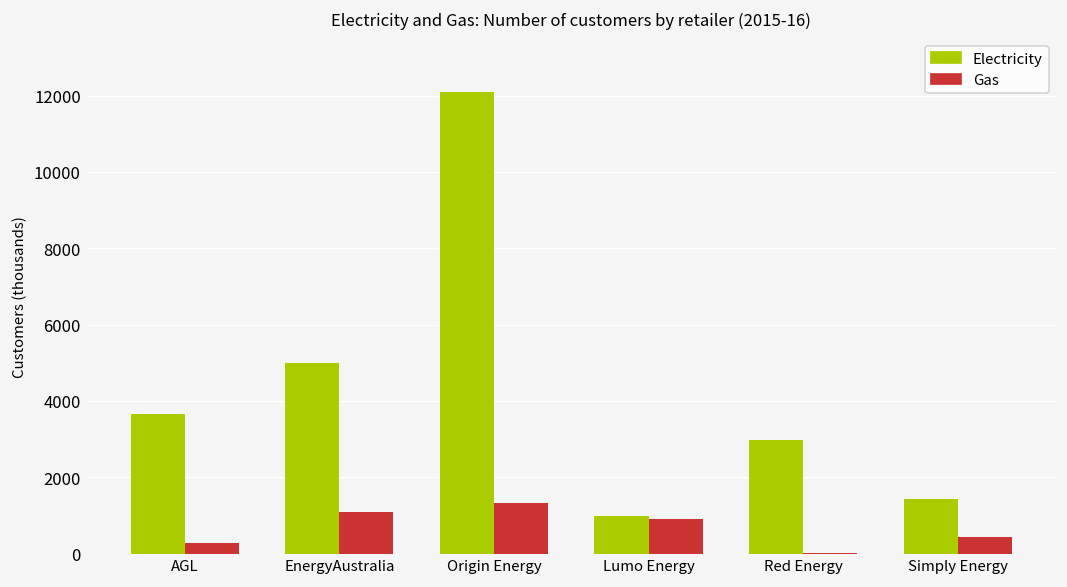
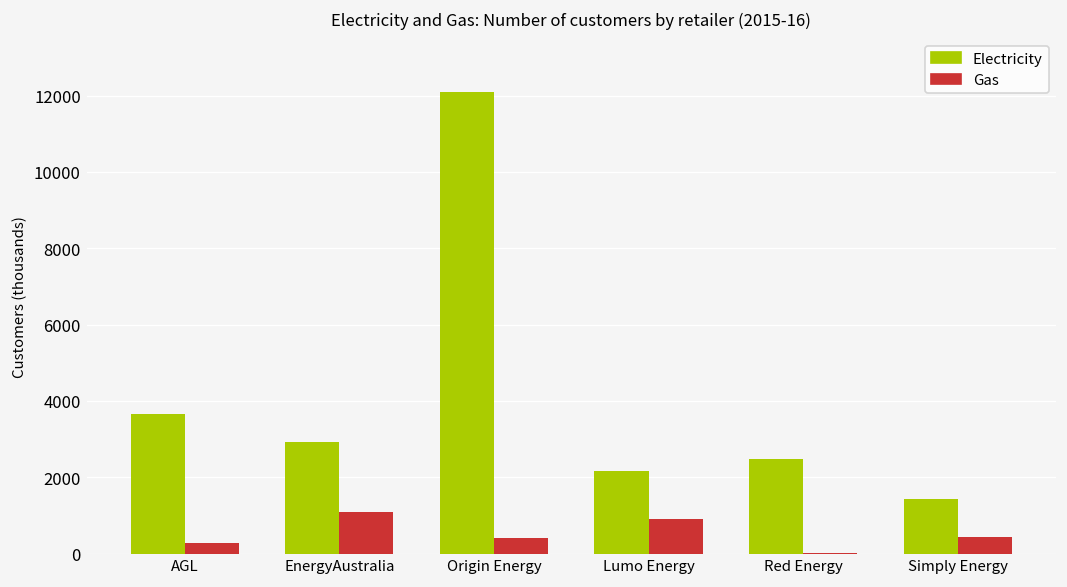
  {
    "Electricity": {
      "AGL": 3700,
-     "EnergyAustralia": 5000,
+     "EnergyAustralia": 2900,
      "Origin Energy": 12100,
-     "Lumo Energy": 1000,
-     "Red Energy": 3000,
+     "Lumo Energy": 2200,
+     "Red Energy": 2500,
      "Simply Energy": 1400
    },
    "Gas": {
      "AGL": 300,
      "EnergyAustralia": 1100,
-     "Origin Energy": 1300,
+     "Origin Energy": 400,
      "Lumo Energy": 900,
      "Simply Energy": 400
    }
  }
